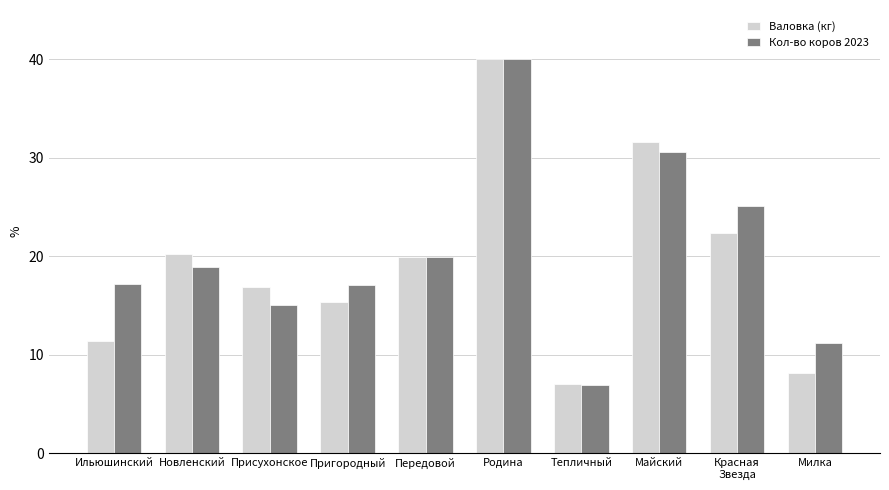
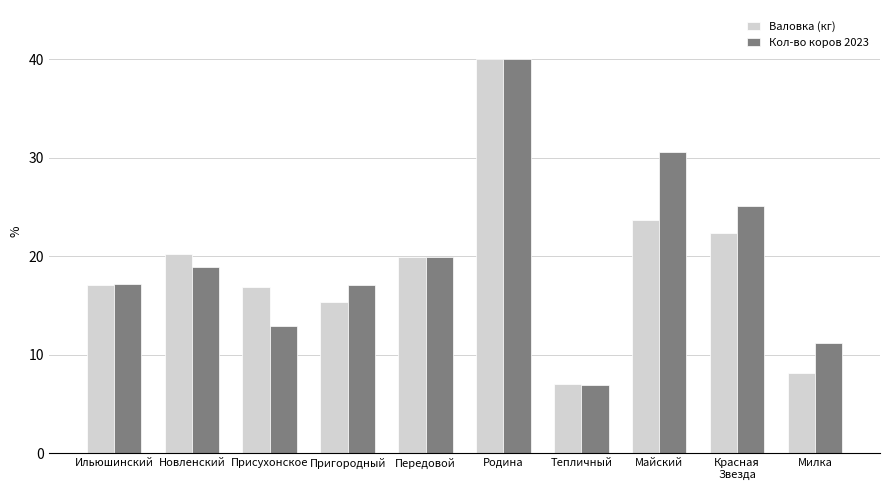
  {
    "Валовка (кг)": {
-     "Ильюшинский": 11,
+     "Ильюшинский": 17,
      "Новленский": 20,
      "Присухонское": 17,
      "Пригородный": 15,
      "Передовой": 20,
      "Родина": 40,
      "Тепличный": 7,
-     "Майский": 32,
+     "Майский": 24,
      "Красная Звезда": 22,
      "Милка": 8
    },
    "Кол-во коров 2023": {
      "Ильюшинский": 17,
      "Новленский": 19,
-     "Присухонское": 15,
+     "Присухонское": 13,
      "Пригородный": 17,
      "Передовой": 20,
      "Родина": 40,
      "Тепличный": 7,
      "Майский": 31,
      "Красная Звезда": 25,
      "Милка": 11
    }
  }
